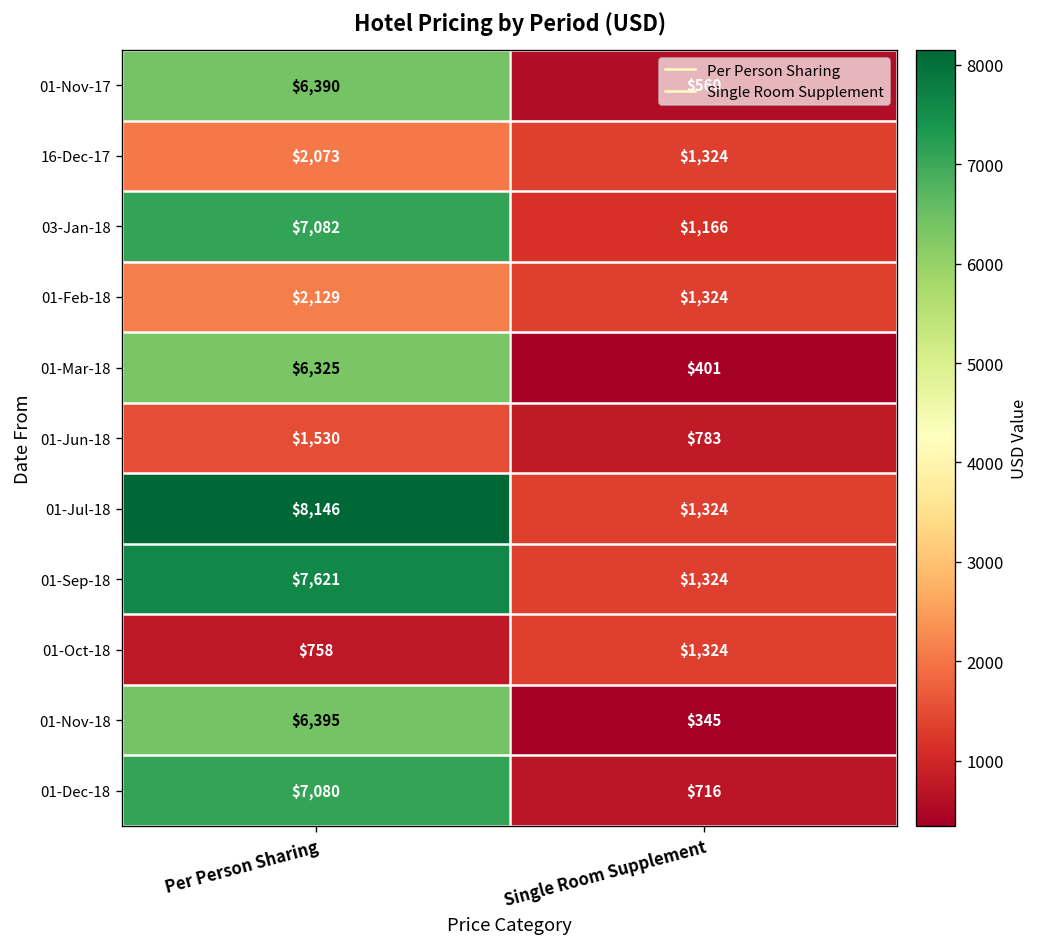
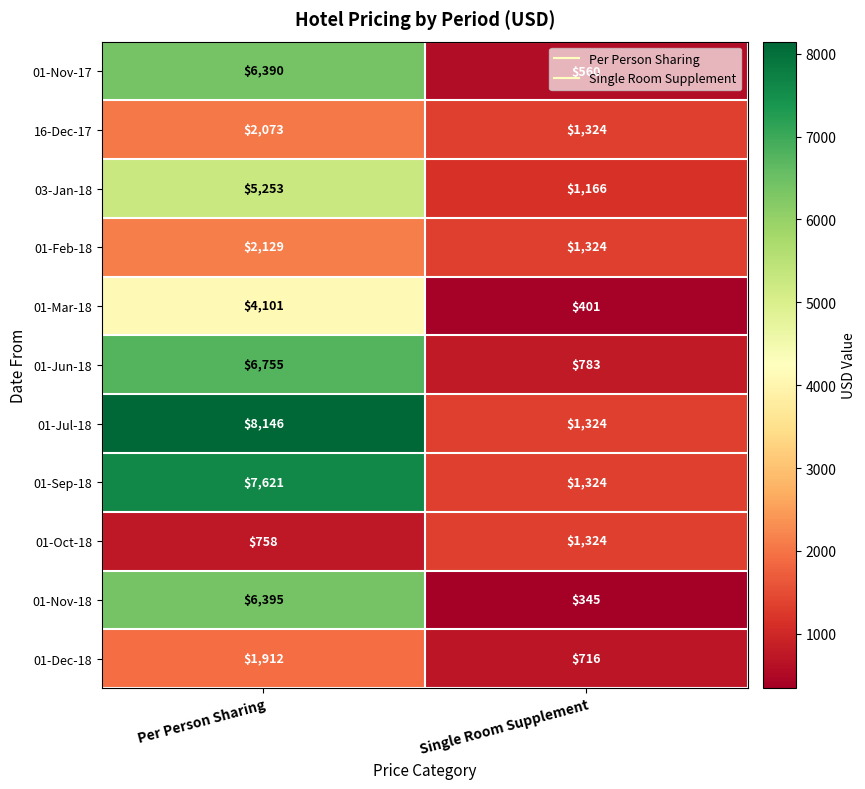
  {
    "01-Nov-17": {
      "Per Person Sharing": "$6,390"
    },
    "16-Dec-17": {
      "Per Person Sharing": "$2,073",
      "Single Room Supplement": "$1,324"
    },
    "03-Jan-18": {
-     "Per Person Sharing": "$7,082",
+     "Per Person Sharing": "$5,253",
      "Single Room Supplement": "$1,166"
    },
    "01-Feb-18": {
      "Per Person Sharing": "$2,129",
      "Single Room Supplement": "$1,324"
    },
    "01-Mar-18": {
-     "Per Person Sharing": "$6,325",
+     "Per Person Sharing": "$4,101",
      "Single Room Supplement": "$401"
    },
    "01-Jun-18": {
-     "Per Person Sharing": "$1,530",
+     "Per Person Sharing": "$6,755",
      "Single Room Supplement": "$783"
    },
    "01-Jul-18": {
      "Per Person Sharing": "$8,146",
      "Single Room Supplement": "$1,324"
    },
    "01-Sep-18": {
      "Per Person Sharing": "$7,621",
      "Single Room Supplement": "$1,324"
    },
    "01-Oct-18": {
      "Per Person Sharing": "$758",
      "Single Room Supplement": "$1,324"
    },
    "01-Nov-18": {
      "Per Person Sharing": "$6,395",
      "Single Room Supplement": "$345"
    },
    "01-Dec-18": {
-     "Per Person Sharing": "$7,080",
+     "Per Person Sharing": "$1,912",
      "Single Room Supplement": "$716"
    }
  }
